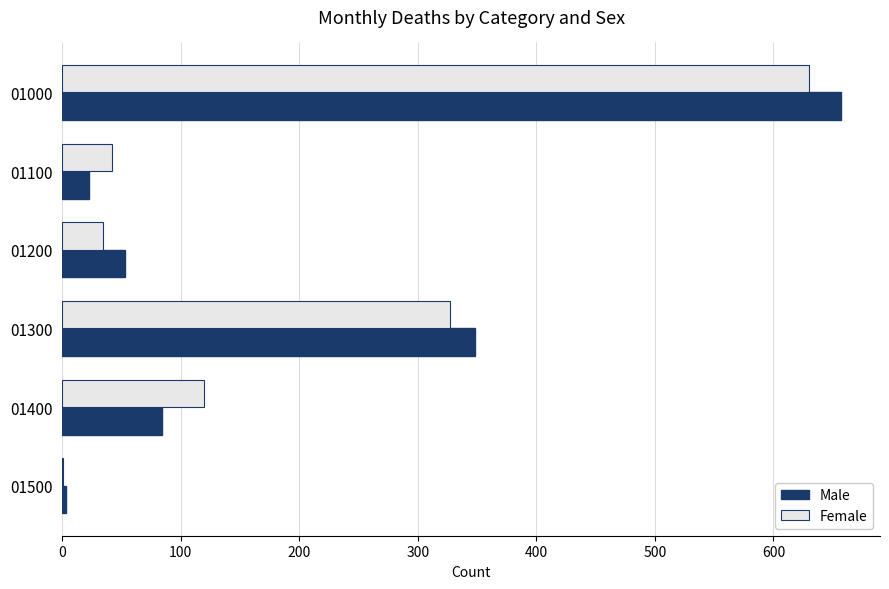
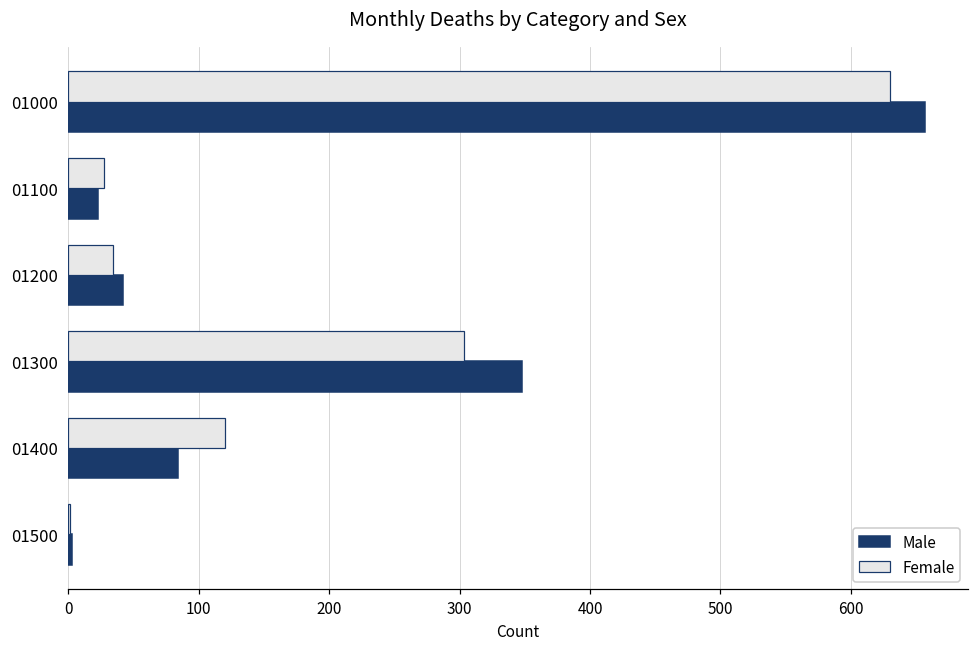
  {
    "Male": {
      "01000": 657,
      "01100": 23,
-     "01200": 53,
+     "01200": 42,
      "01300": 348,
      "01400": 84,
      "01500": 3
    },
    "Female": {
      "01000": 630,
-     "01100": 42,
+     "01100": 27,
      "01200": 34,
-     "01300": 327,
+     "01300": 303,
      "01400": 120
    }
  }
